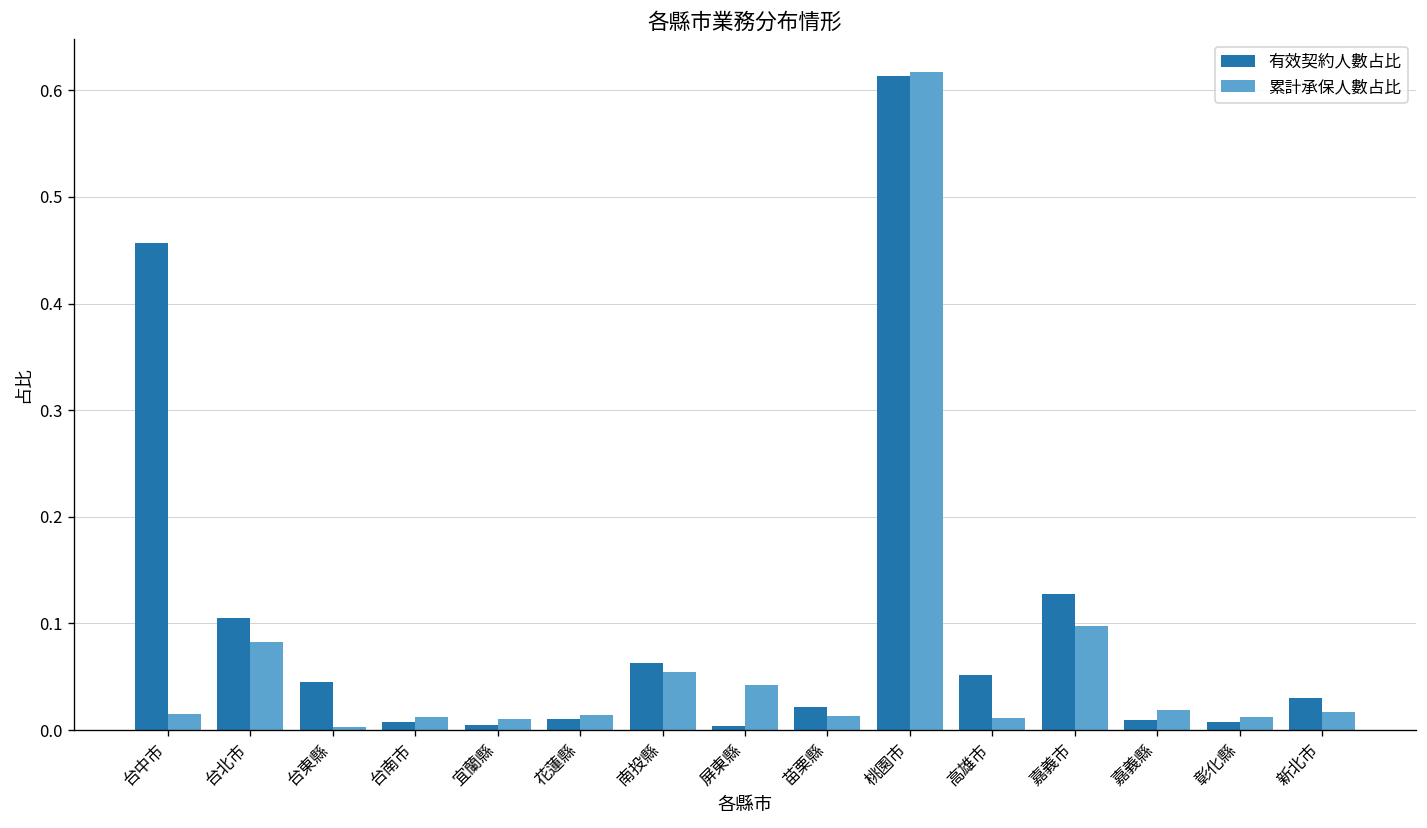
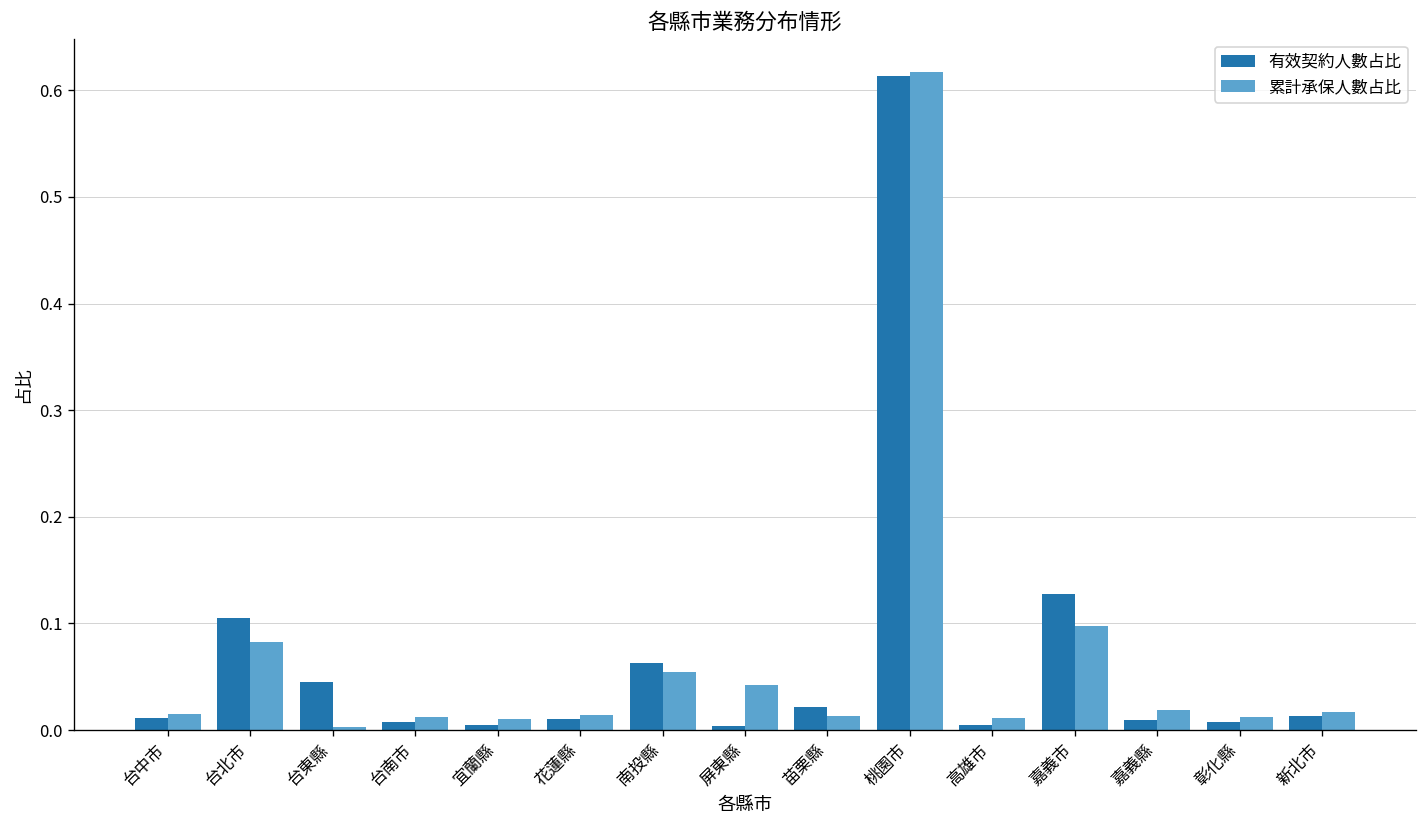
  {
    "有效契約人數占比": {
-     "台中市": 0.46,
+     "台中市": 0.01,
      "台北市": 0.11,
      "台東縣": 0.05,
      "台南市": 0.01,
      "宜蘭縣": 0.00,
      "花蓮縣": 0.01,
      "南投縣": 0.06,
      "屏東縣": 0.00,
      "苗栗縣": 0.02,
      "桃園市": 0.61,
-     "高雄市": 0.05,
+     "高雄市": 0.01,
      "嘉義市": 0.13,
      "嘉義縣": 0.01,
      "彰化縣": 0.01,
-     "新北市": 0.03
+     "新北市": 0.01
    },
    "累計承保人數占比": {
      "台中市": 0.02,
      "台北市": 0.08,
      "台東縣": 0.00,
      "台南市": 0.01,
      "宜蘭縣": 0.01,
      "花蓮縣": 0.01,
      "南投縣": 0.05,
      "屏東縣": 0.04,
      "苗栗縣": 0.01,
      "桃園市": 0.62,
      "高雄市": 0.01,
      "嘉義市": 0.10,
      "嘉義縣": 0.02,
      "彰化縣": 0.01,
      "新北市": 0.02
    }
  }
